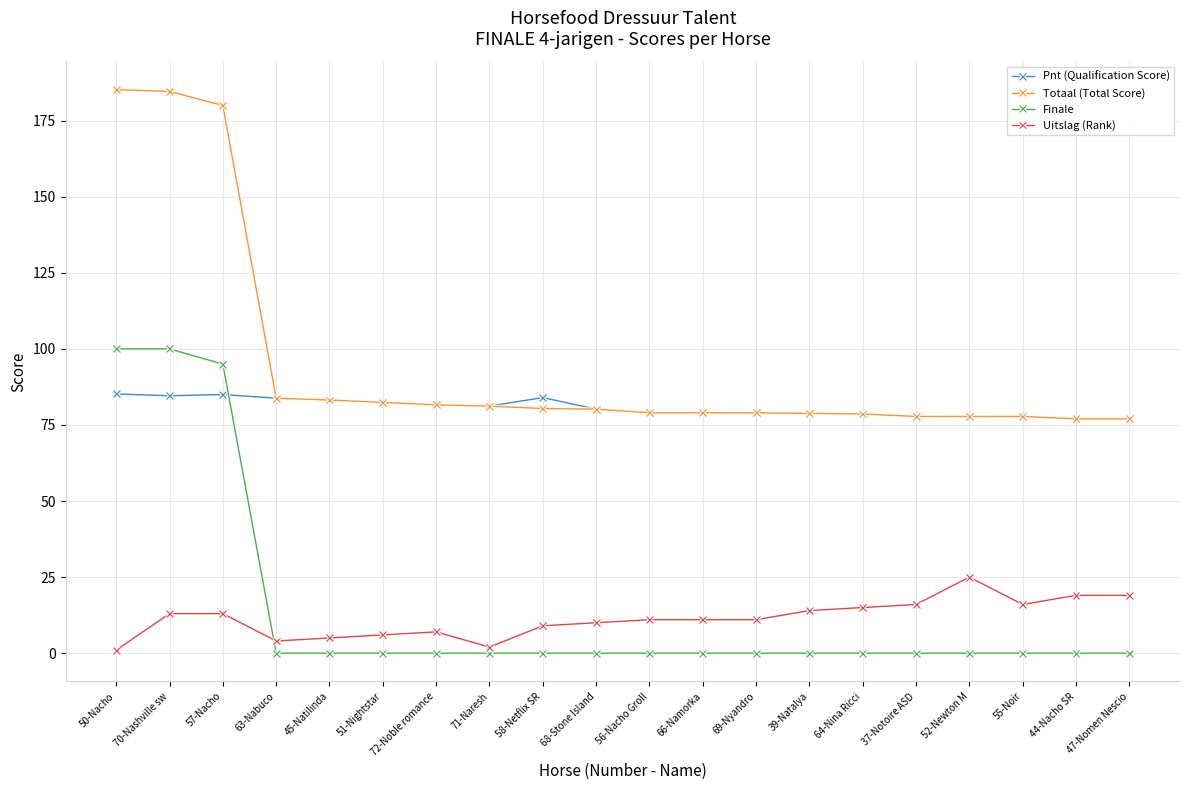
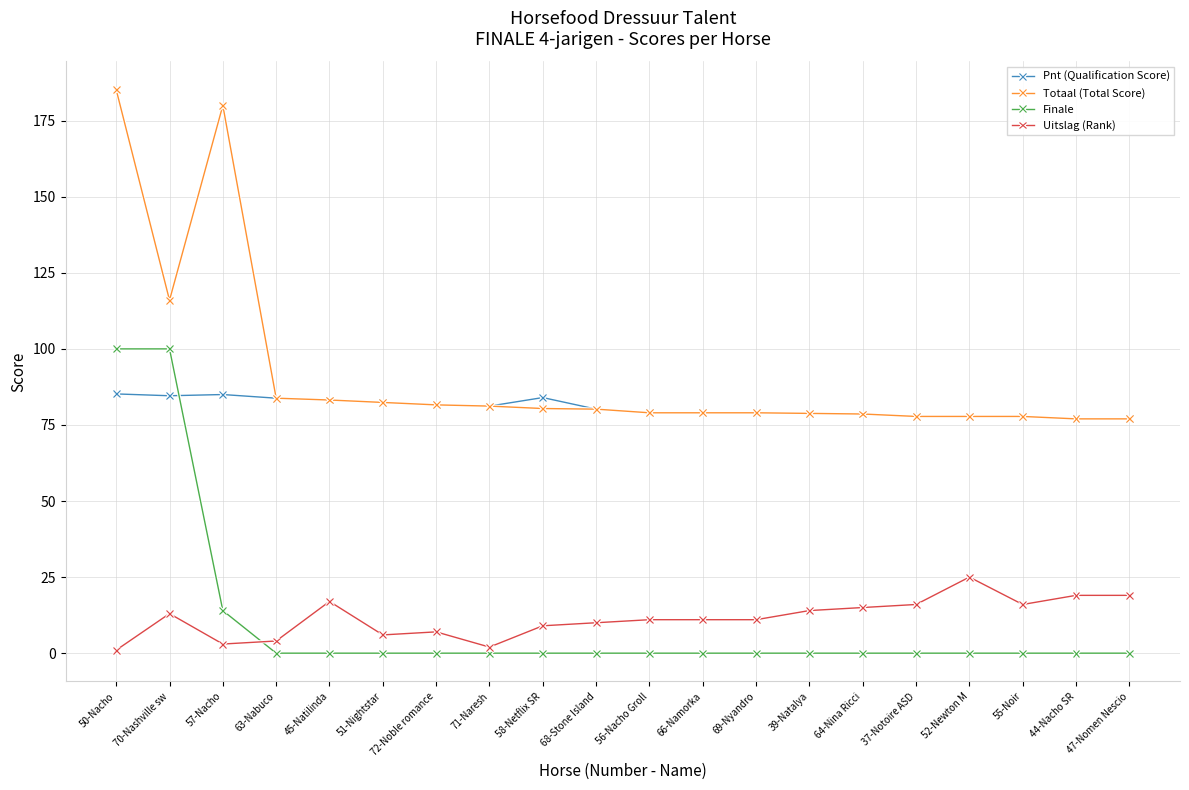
  {
    "Pnt (Qualification Score)": {
      "50-Nacho": 85,
      "70-Nashville sw": 85,
      "57-Nacho": 85,
      "58-Netflix SR": 84
    },
    "Totaal (Total Score)": {
      "50-Nacho": 185,
-     "70-Nashville sw": 185,
+     "70-Nashville sw": 116,
      "57-Nacho": 180,
      "58-Netflix SR": 80
    },
    "Finale": {
      "50-Nacho": 100,
      "70-Nashville sw": 100,
-     "57-Nacho": 95,
+     "57-Nacho": 14,
      "63-Nabuco": 0,
      "45-Natilinda": 0,
      "51-Nightstar": 0,
      "72-Noble romance": 0,
      "71-Naresh": 0,
      "58-Netflix SR": 0,
      "68-Stone Island": 0,
      "56-Nacho Groll": 0,
      "66-Namorka": 0,
      "69-Nyandro": 0,
      "39-Natalya": 0,
      "64-Nina Ricci": 0,
      "37-Notoire ASD": 0,
      "52-Newton M": 0,
      "55-Noir": 0,
      "44-Nacho SR": 0,
      "47-Nomen Nescio": 0
    },
    "Uitslag (Rank)": {
      "50-Nacho": 1,
      "70-Nashville sw": 13,
-     "57-Nacho": 13,
+     "57-Nacho": 3,
      "63-Nabuco": 4,
-     "45-Natilinda": 5,
+     "45-Natilinda": 17,
      "51-Nightstar": 6,
      "72-Noble romance": 7,
      "71-Naresh": 2,
      "58-Netflix SR": 9,
      "68-Stone Island": 10,
      "56-Nacho Groll": 11,
      "66-Namorka": 11,
      "69-Nyandro": 11,
      "39-Natalya": 14,
      "64-Nina Ricci": 15,
      "37-Notoire ASD": 16,
      "52-Newton M": 25,
      "55-Noir": 16,
      "44-Nacho SR": 19,
      "47-Nomen Nescio": 19
    }
  }
